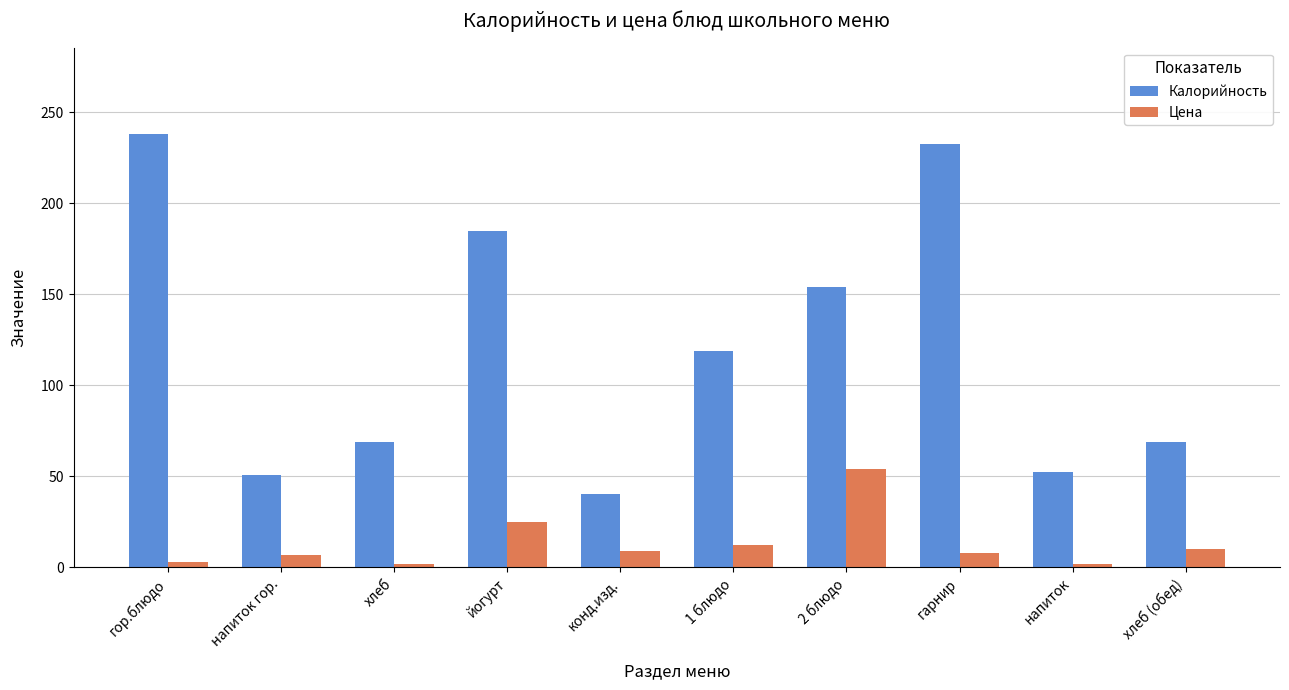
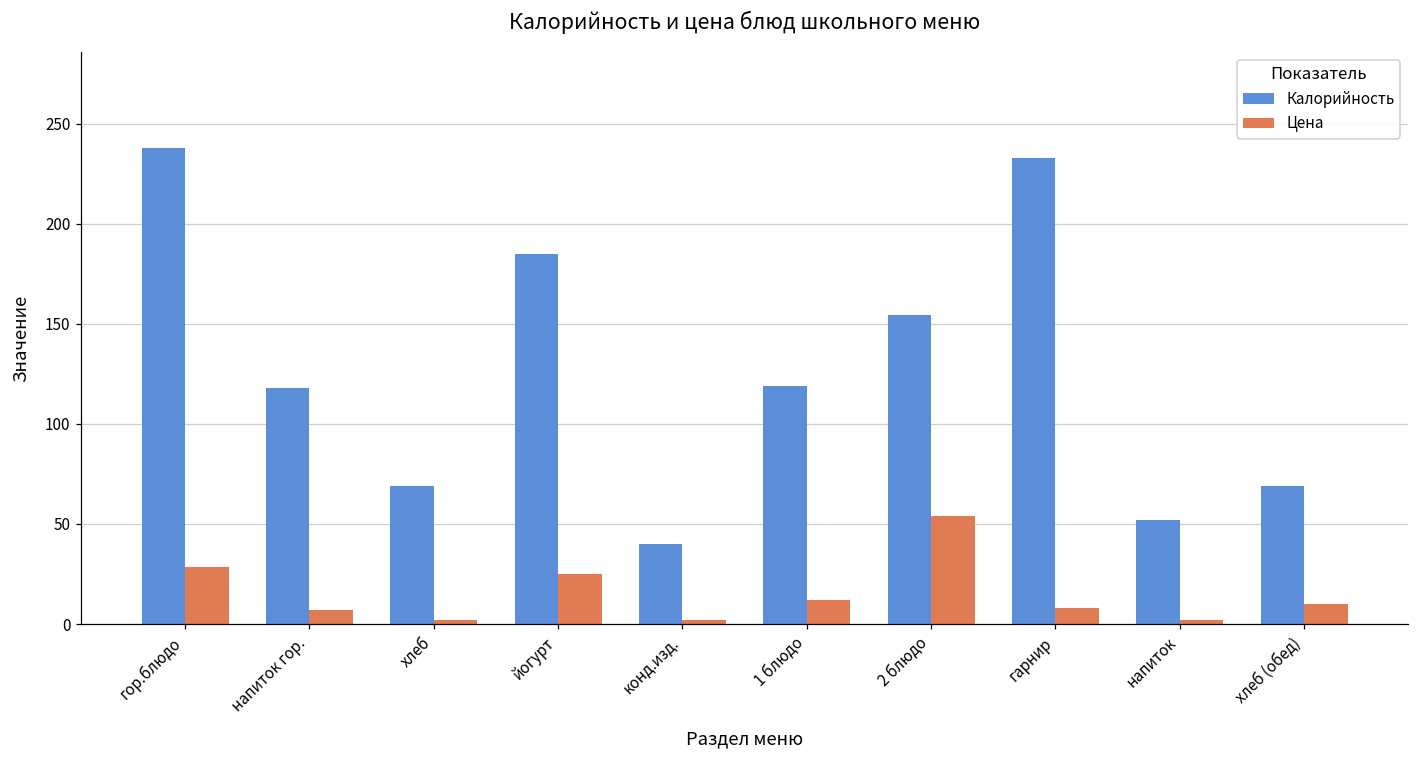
  {
    "Калорийность": {
      "гор.блюдо": 238,
-     "напиток гор.": 51,
+     "напиток гор.": 118,
      "хлеб": 69,
      "йогурт": 185,
      "конд.изд.": 40,
      "1 блюдо": 119,
      "2 блюдо": 154,
      "гарнир": 233,
      "напиток": 52,
      "хлеб (обед)": 69
    },
    "Цена": {
-     "гор.блюдо": 3,
+     "гор.блюдо": 28,
      "напиток гор.": 7,
      "хлеб": 2,
      "йогурт": 25,
-     "конд.изд.": 9,
+     "конд.изд.": 2,
      "1 блюдо": 12,
      "2 блюдо": 54,
      "гарнир": 8,
      "напиток": 2,
      "хлеб (обед)": 10
    }
  }
